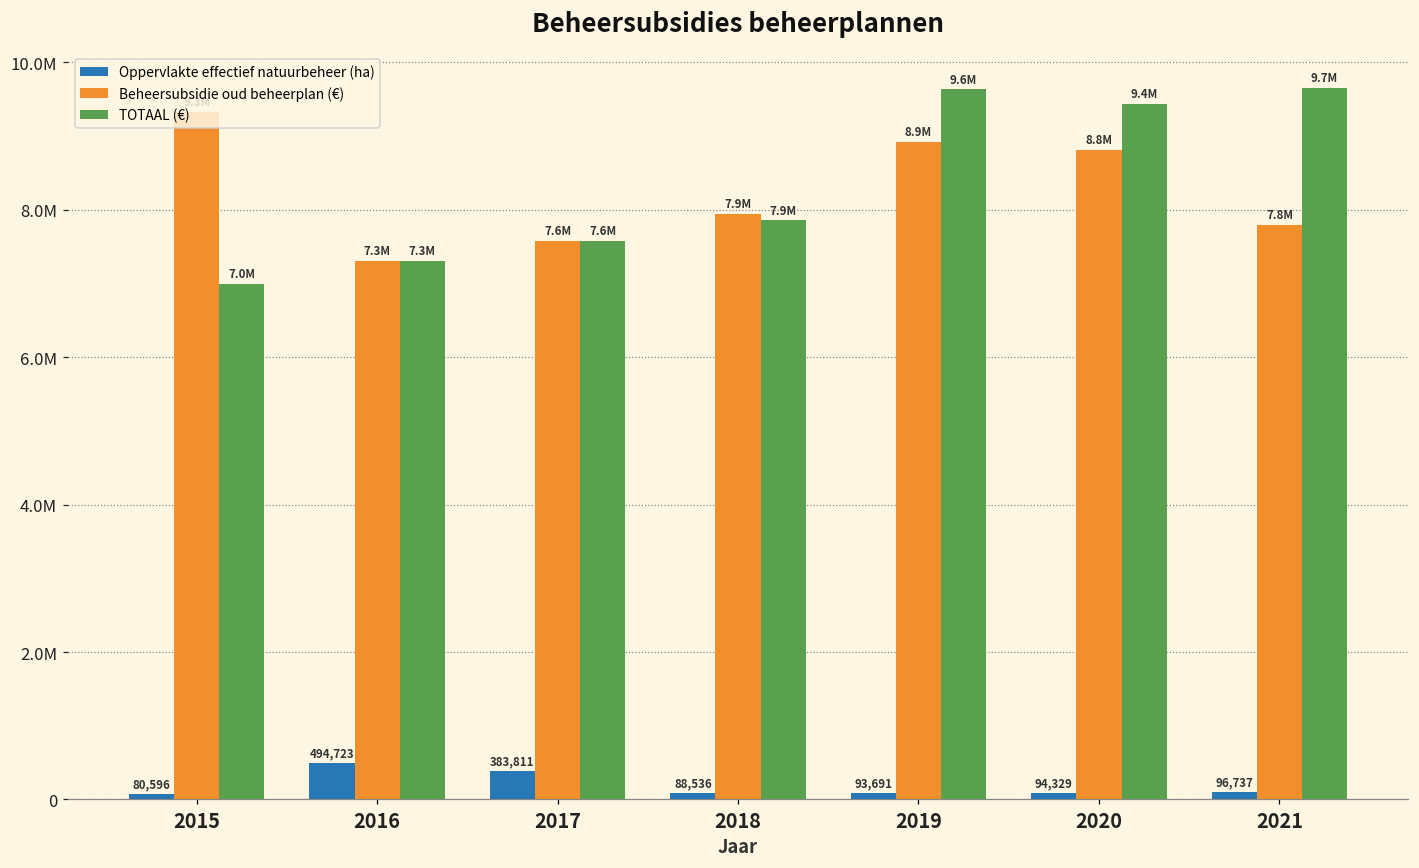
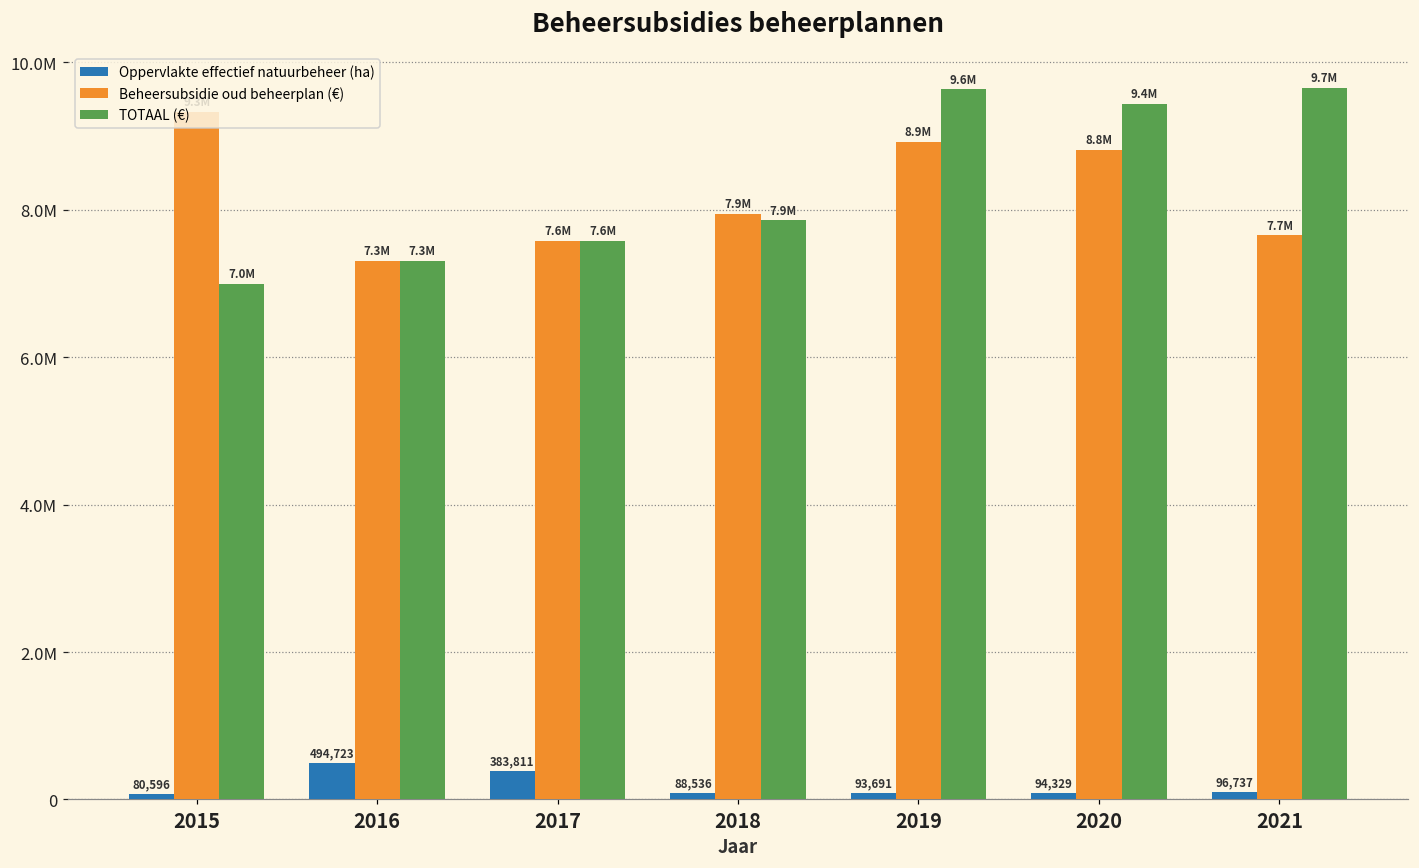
  {
    "Oppervlakte effectief natuurbeheer (ha)": {
      "2015": "80,596",
      "2016": "494,723",
      "2017": "383,811",
      "2018": "88,536",
      "2019": "93,691",
      "2020": "94,329",
      "2021": "96,737"
    },
    "Beheersubsidie oud beheerplan (€)": {
      "2016": "7.3M",
      "2017": "7.6M",
      "2018": "7.9M",
      "2019": "8.9M",
      "2020": "8.8M",
-     "2021": "7.8M"
+     "2021": "7.7M"
    },
    "TOTAAL (€)": {
      "2015": "7.0M",
      "2016": "7.3M",
      "2017": "7.6M",
      "2018": "7.9M",
      "2019": "9.6M",
      "2020": "9.4M",
      "2021": "9.7M"
    }
  }
